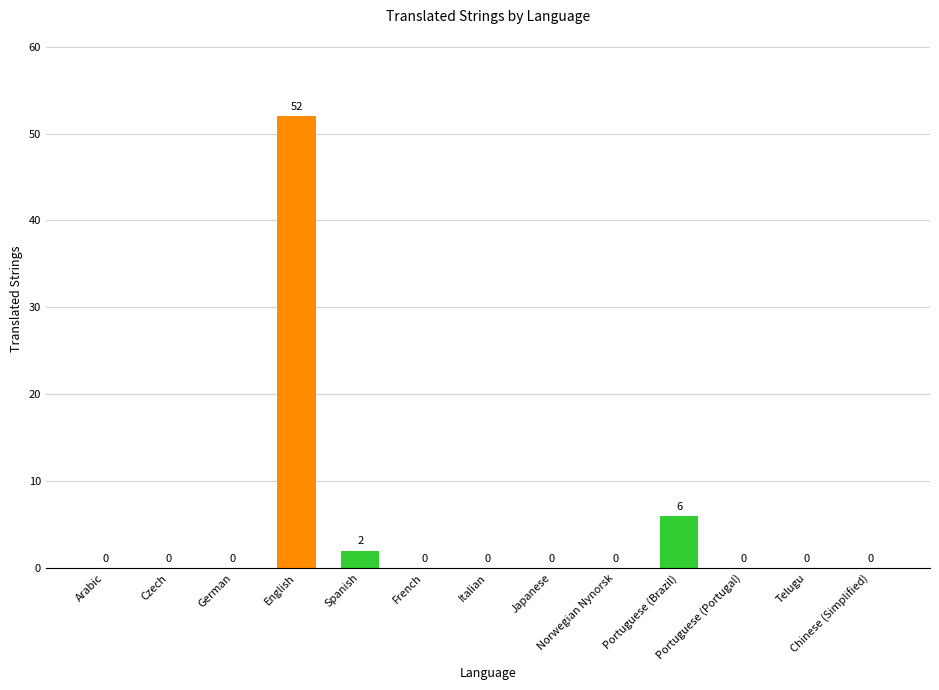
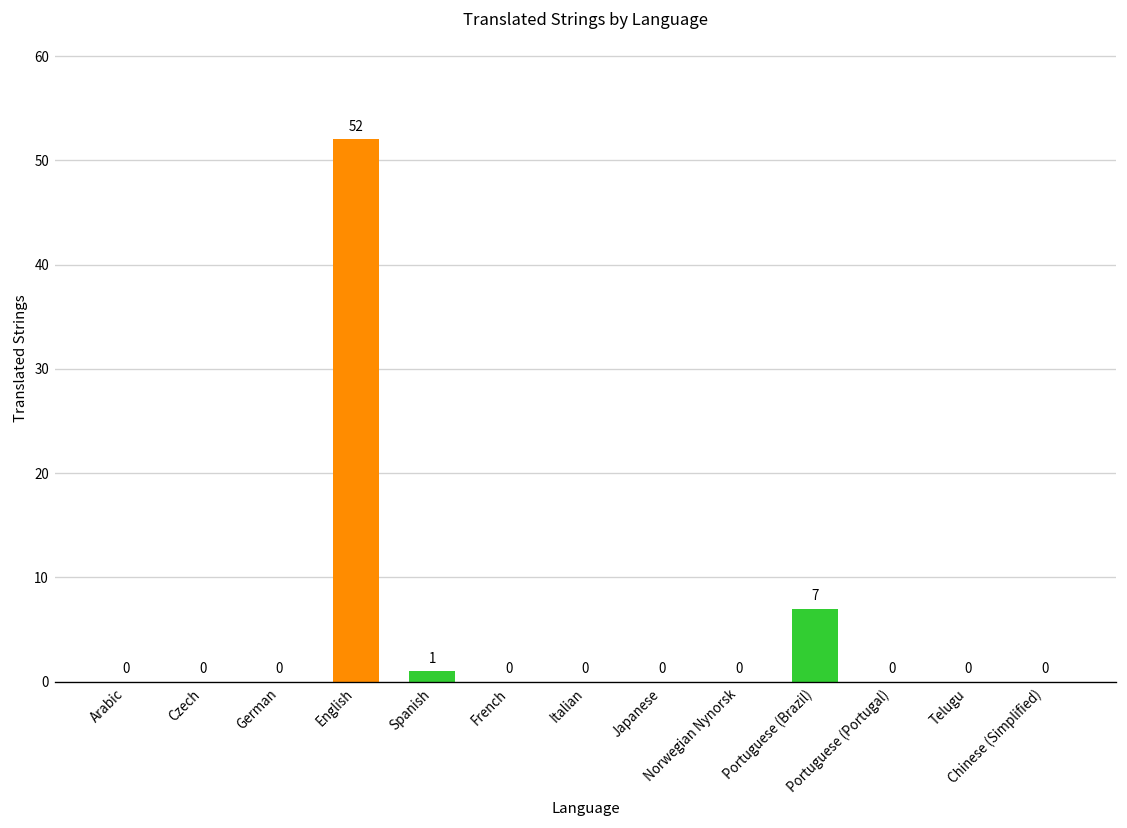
  {
    "Arabic": 0,
    "Czech": 0,
    "German": 0,
    "English": 52,
-   "Spanish": 2,
+   "Spanish": 1,
    "French": 0,
    "Italian": 0,
    "Japanese": 0,
    "Norwegian Nynorsk": 0,
-   "Portuguese (Brazil)": 6,
+   "Portuguese (Brazil)": 7,
    "Portuguese (Portugal)": 0,
    "Telugu": 0,
    "Chinese (Simplified)": 0
  }
